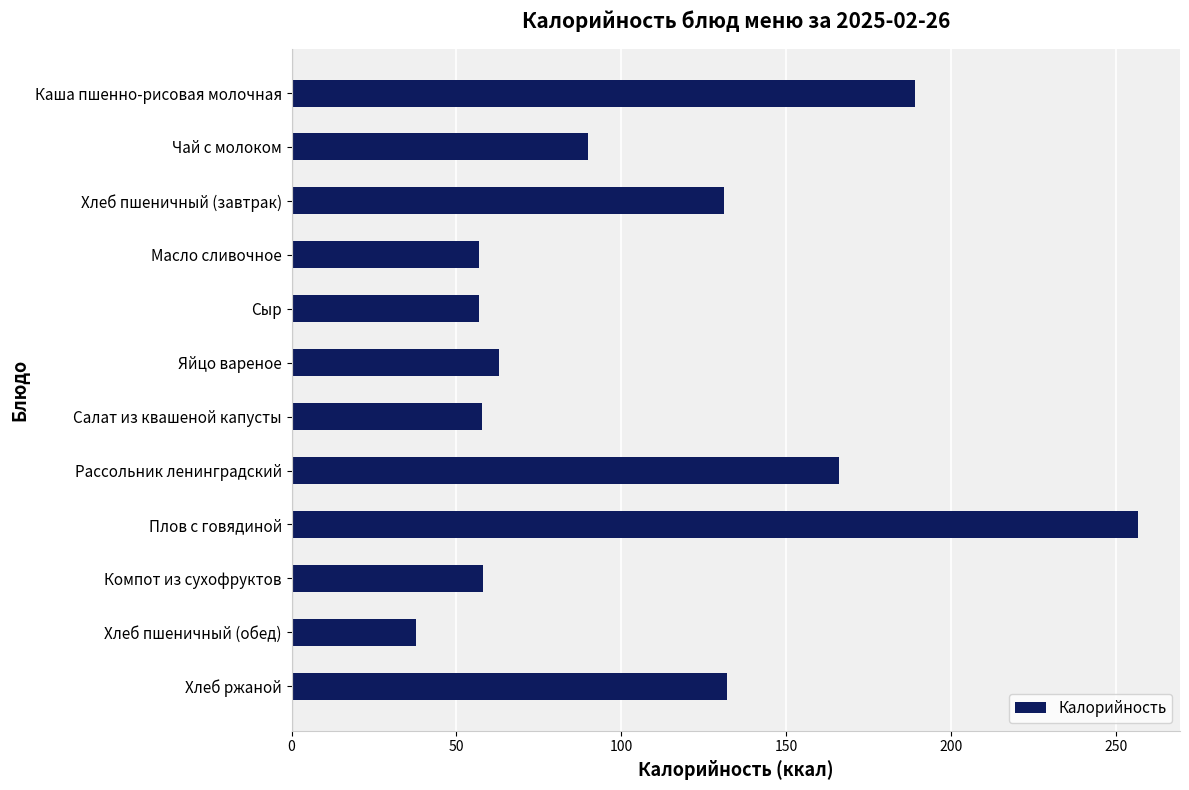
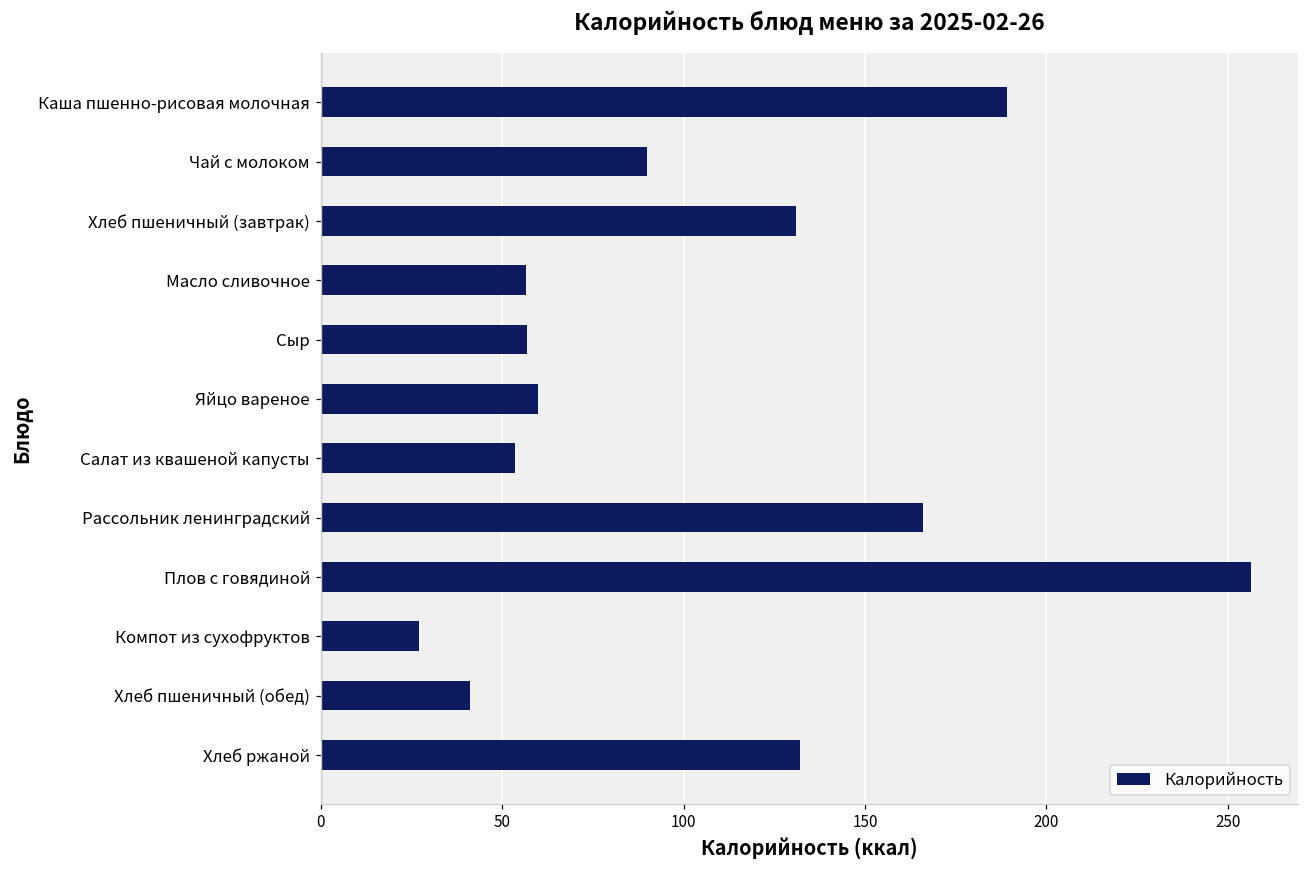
  {
    "Каша пшенно-рисовая молочная": 189,
    "Чай с молоком": 90,
    "Хлеб пшеничный (завтрак)": 131,
    "Масло сливочное": 57,
    "Сыр": 57,
-   "Яйцо вареное": 63,
-   "Салат из квашеной капусты": 58,
+   "Яйцо вареное": 60,
+   "Салат из квашеной капусты": 54,
    "Рассольник ленинградский": 166,
    "Плов с говядиной": 257,
-   "Компот из сухофруктов": 58,
-   "Хлеб пшеничный (обед)": 38,
+   "Компот из сухофруктов": 27,
+   "Хлеб пшеничный (обед)": 41,
    "Хлеб ржаной": 132
  }
